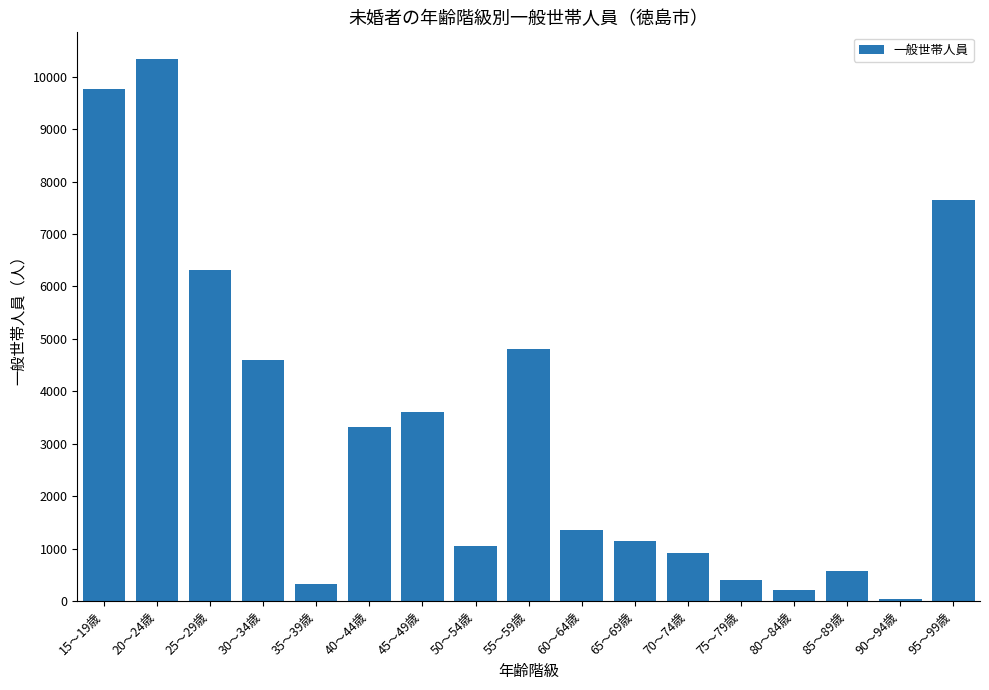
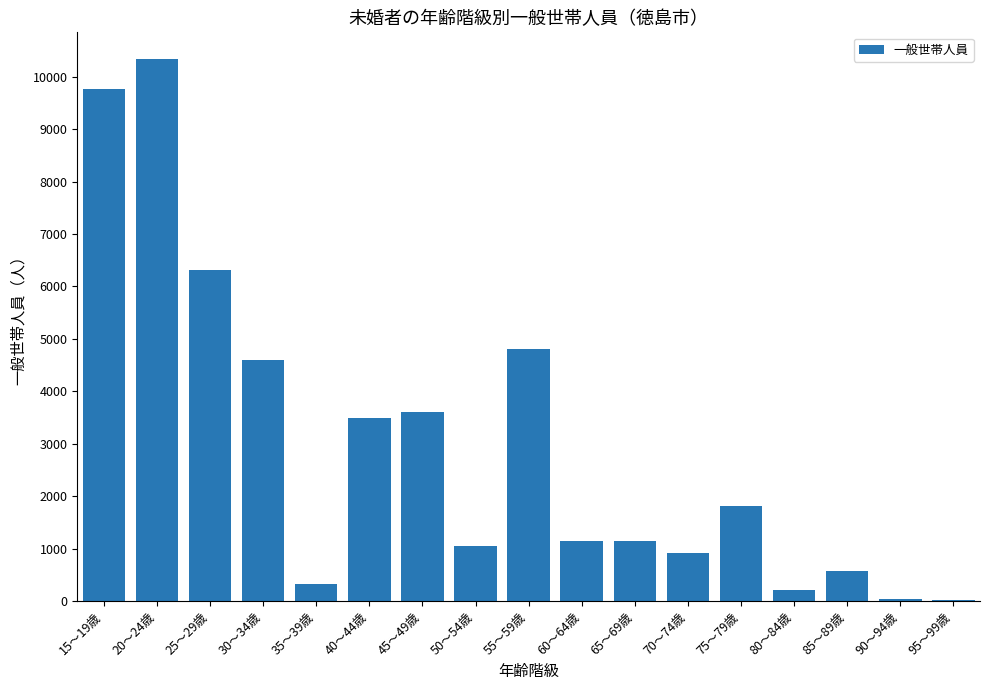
  {
    "15～19歳": 9800,
    "20～24歳": 10300,
    "25～29歳": 6300,
    "30～34歳": 4600,
    "35～39歳": 300,
-   "40～44歳": 3300,
+   "40～44歳": 3500,
    "45～49歳": 3600,
    "50～54歳": 1100,
    "55～59歳": 4800,
-   "60～64歳": 1400,
+   "60～64歳": 1100,
    "65～69歳": 1100,
    "70～74歳": 900,
-   "75～79歳": 400,
+   "75～79歳": 1800,
    "80～84歳": 200,
    "85～89歳": 600,
-   "95～99歳": 7700
+   "95～99歳": 0
  }
